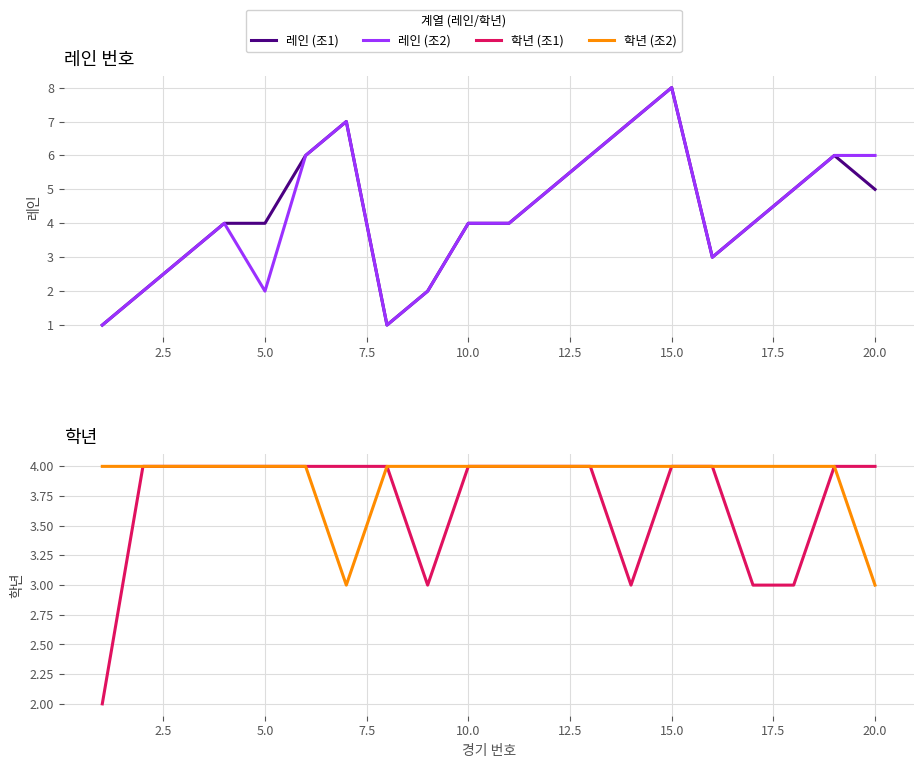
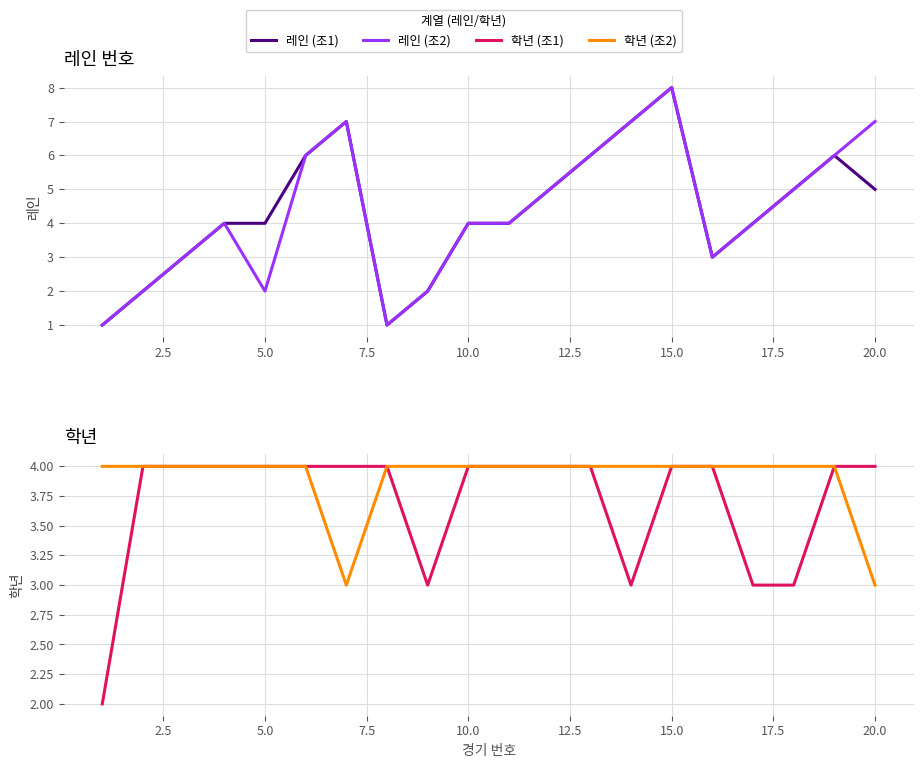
  {
    "레인 번호": {
      "레인 (조1)": {
        "5.0": 4,
        "20.0": 5
      },
      "레인 (조2)": {
        "5.0": 2,
-       "20.0": 6
+       "20.0": 7
      }
    },
    "학년": {
      "학년 (조1)": {
        "20.0": 4.00
      },
      "학년 (조2)": {
        "20.0": 3.00
      }
    }
  }
